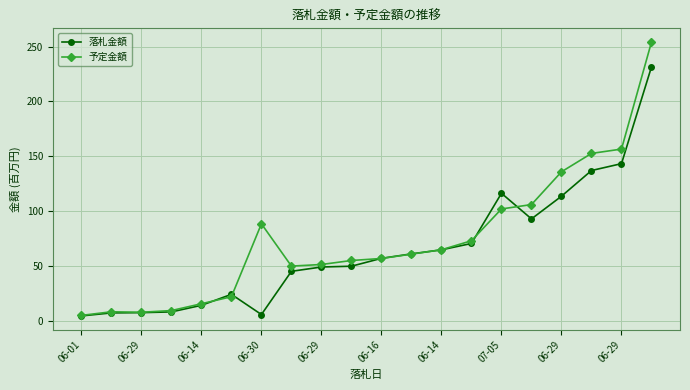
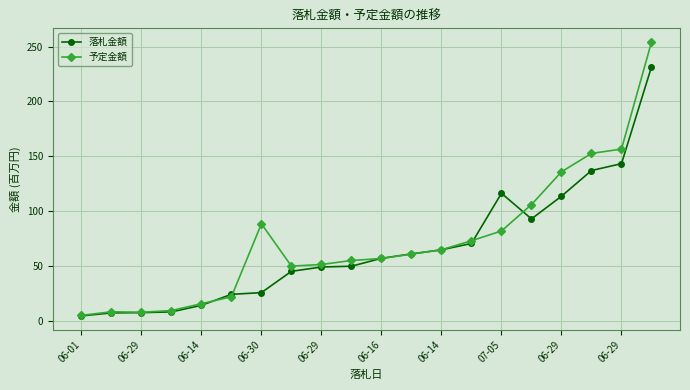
  {
    "落札金額": {
-     "06-30": 5,
+     "06-30": 25,
      "07-05": 116
    },
    "予定金額": {
      "06-30": 88,
-     "07-05": 102
+     "07-05": 82
    }
  }
